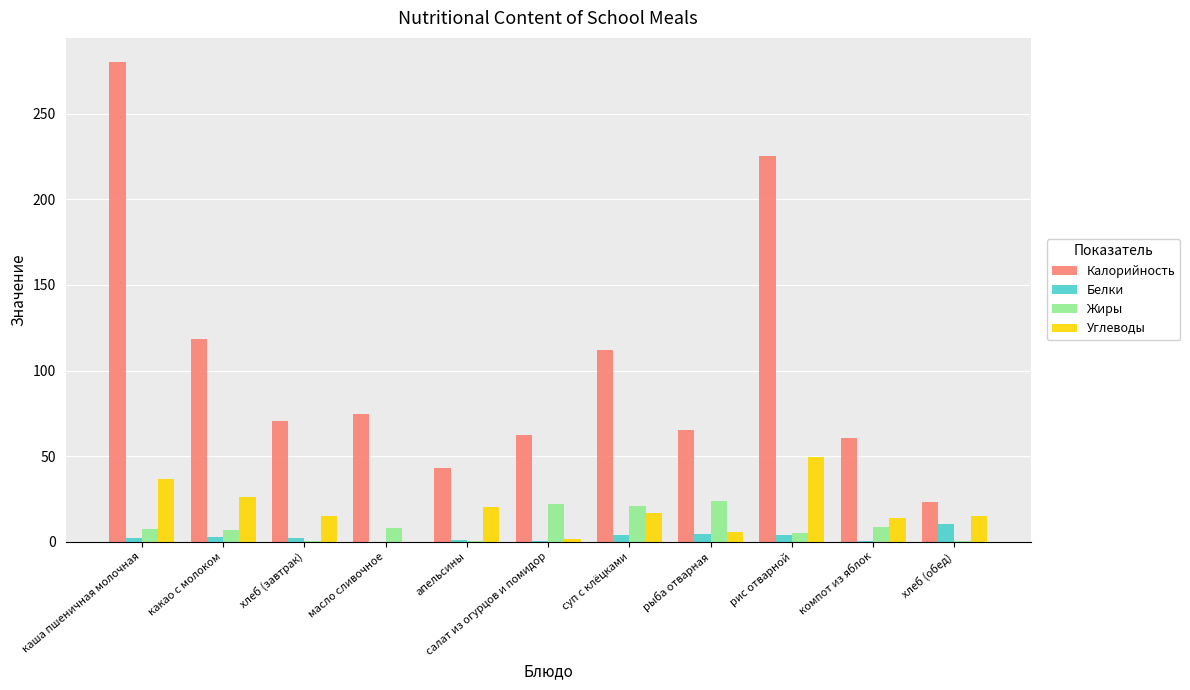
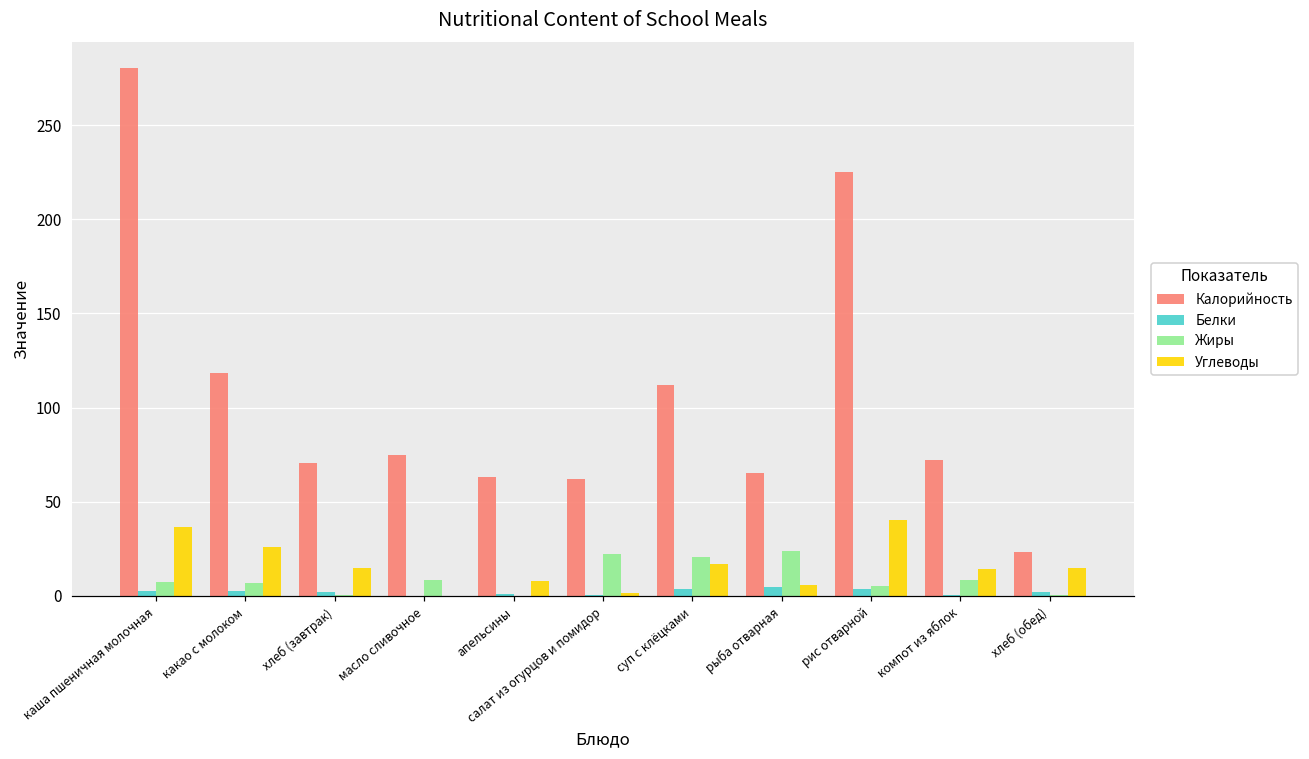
  {
    "Калорийность": {
      "каша пшеничная молочная": 280,
      "какао с молоком": 118,
      "хлеб (завтрак)": 71,
      "масло сливочное": 75,
-     "апельсины": 43,
+     "апельсины": 63,
      "салат из огурцов и помидор": 62,
      "суп с клёцками": 112,
      "рыба отварная": 66,
      "рис отварной": 225,
-     "компот из яблок": 61,
+     "компот из яблок": 72,
      "хлеб (обед)": 23
    },
    "Белки": {
      "каша пшеничная молочная": 2,
      "какао с молоком": 3,
      "хлеб (завтрак)": 2,
      "суп с клёцками": 4,
      "рыба отварная": 5,
      "рис отварной": 4,
-     "хлеб (обед)": 11
+     "хлеб (обед)": 2
    },
    "Жиры": {
      "каша пшеничная молочная": 7,
      "какао с молоком": 7,
      "масло сливочное": 8,
      "салат из огурцов и помидор": 22,
      "суп с клёцками": 21,
      "рыба отварная": 24,
      "рис отварной": 5,
      "компот из яблок": 9
    },
    "Углеводы": {
      "каша пшеничная молочная": 36,
      "какао с молоком": 26,
      "хлеб (завтрак)": 15,
-     "апельсины": 20,
+     "апельсины": 8,
      "салат из огурцов и помидор": 1,
      "суп с клёцками": 17,
      "рыба отварная": 6,
-     "рис отварной": 49,
+     "рис отварной": 40,
      "компот из яблок": 14,
      "хлеб (обед)": 15
    }
  }
